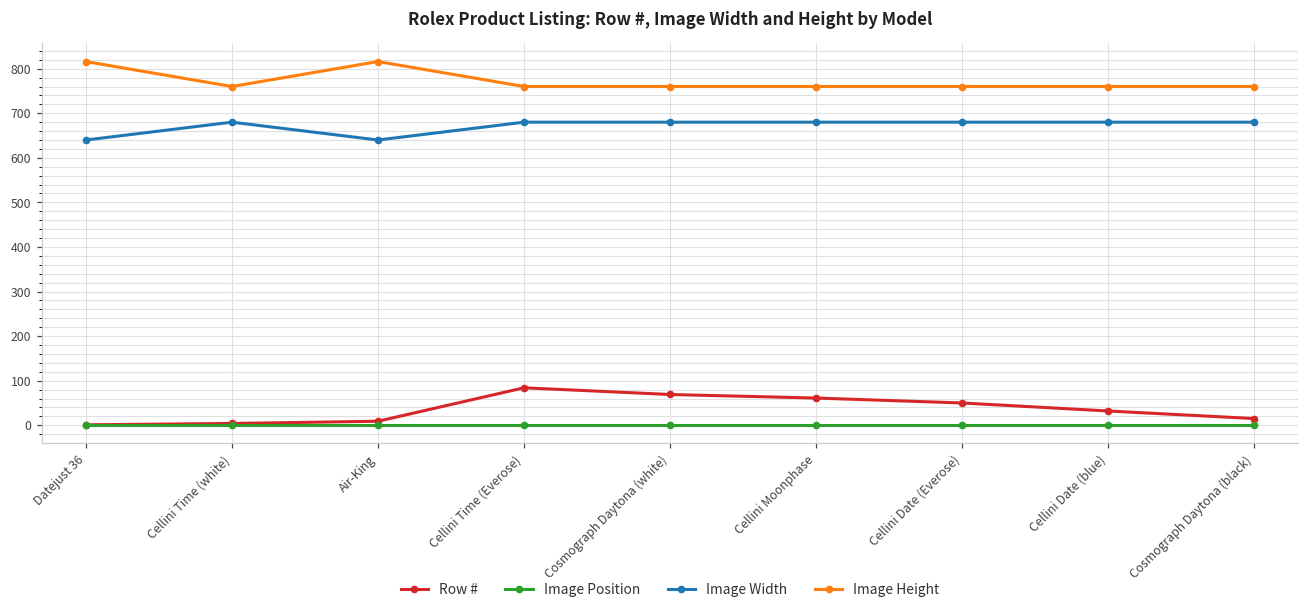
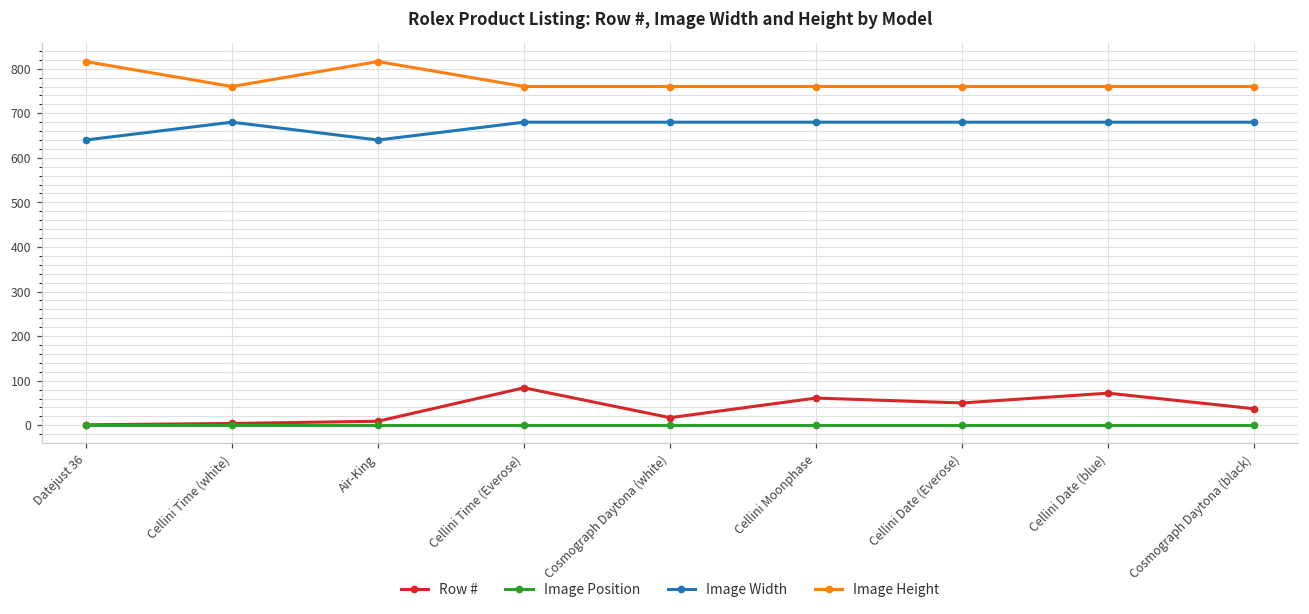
  {
    "Row #": {
      "Air-King": 10,
      "Cellini Time (Everose)": 80,
-     "Cosmograph Daytona (white)": 70,
+     "Cosmograph Daytona (white)": 20,
      "Cellini Moonphase": 60,
      "Cellini Date (Everose)": 50,
-     "Cellini Date (blue)": 30,
-     "Cosmograph Daytona (black)": 20
+     "Cellini Date (blue)": 70,
+     "Cosmograph Daytona (black)": 40
    },
    "Image Position": {
      "Air-King": 0,
      "Cellini Time (Everose)": 0,
      "Cosmograph Daytona (white)": 0,
      "Cellini Moonphase": 0,
      "Cellini Date (Everose)": 0,
      "Cellini Date (blue)": 0,
      "Cosmograph Daytona (black)": 0
    },
    "Image Width": {
      "Datejust 36": 640,
      "Cellini Time (white)": 680,
      "Air-King": 640,
      "Cellini Time (Everose)": 680,
      "Cosmograph Daytona (white)": 680,
      "Cellini Moonphase": 680,
      "Cellini Date (Everose)": 680,
      "Cellini Date (blue)": 680,
      "Cosmograph Daytona (black)": 680
    },
    "Image Height": {
      "Datejust 36": 820,
      "Cellini Time (white)": 760,
      "Air-King": 820,
      "Cellini Time (Everose)": 760,
      "Cosmograph Daytona (white)": 760,
      "Cellini Moonphase": 760,
      "Cellini Date (Everose)": 760,
      "Cellini Date (blue)": 760,
      "Cosmograph Daytona (black)": 760
    }
  }
